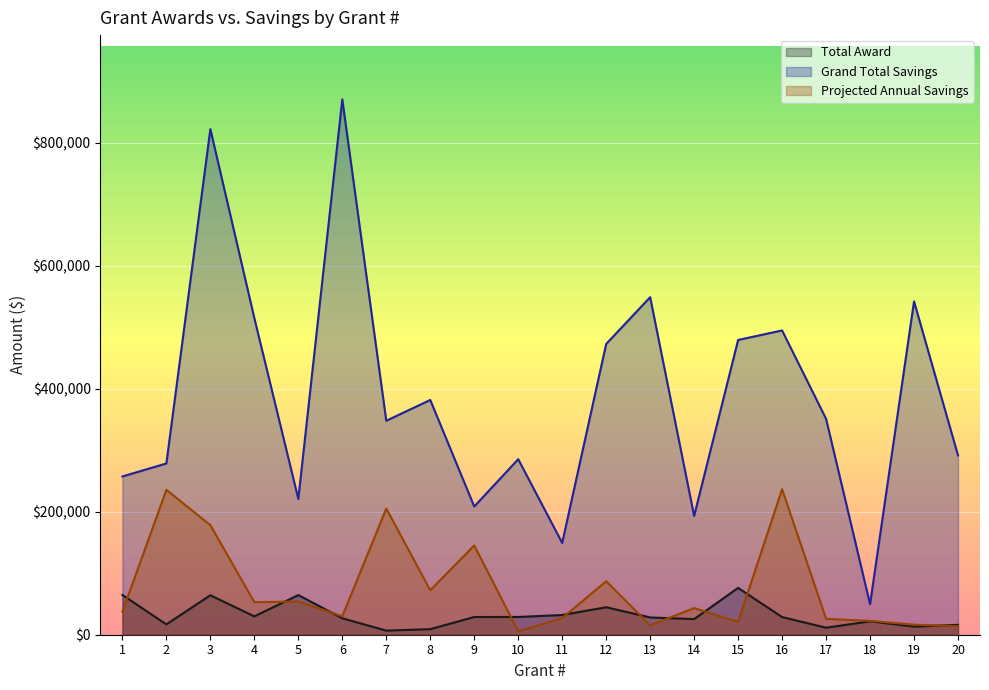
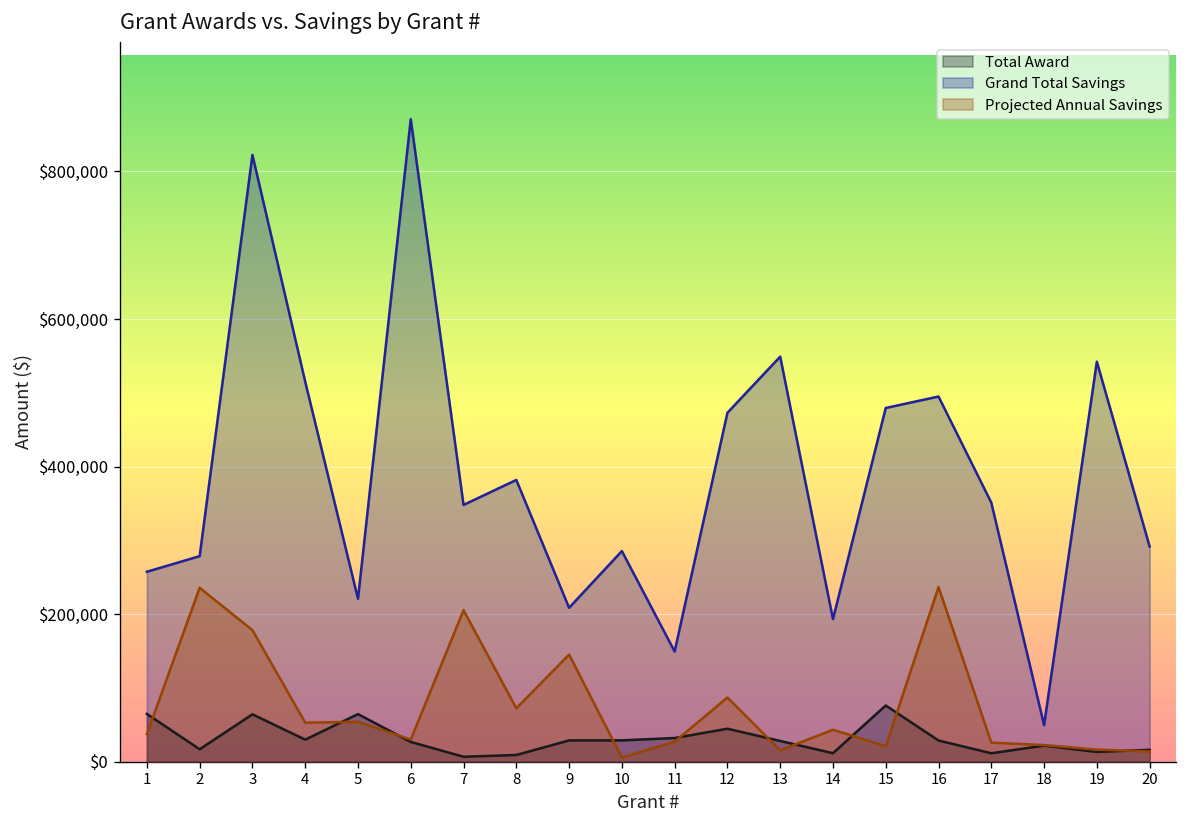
  {
    "Total Award": {
      "1": "$60,000",
      "2": "$20,000",
      "3": "$60,000",
      "4": "$30,000",
      "5": "$60,000",
      "7": "$10,000",
      "8": "$10,000",
      "9": "$30,000",
      "10": "$30,000",
      "11": "$30,000",
      "12": "$40,000",
      "13": "$30,000",
-     "14": "$30,000",
+     "14": "$10,000",
      "15": "$80,000",
      "16": "$30,000",
      "17": "$10,000"
    },
    "Grand Total Savings": {
      "1": "$260,000",
      "2": "$280,000",
      "3": "$820,000",
      "4": "$510,000",
      "5": "$220,000",
      "6": "$870,000",
      "7": "$350,000",
      "8": "$380,000",
      "9": "$210,000",
      "10": "$290,000",
      "11": "$150,000",
      "12": "$470,000",
      "13": "$550,000",
      "14": "$190,000",
      "15": "$480,000",
      "16": "$490,000",
      "17": "$350,000",
      "18": "$50,000",
      "19": "$540,000",
      "20": "$290,000"
    },
    "Projected Annual Savings": {
      "1": "$40,000",
      "2": "$240,000",
      "3": "$180,000",
      "4": "$50,000",
      "5": "$50,000",
      "7": "$210,000",
      "8": "$70,000",
      "9": "$150,000",
      "10": "$10,000",
      "11": "$30,000",
      "12": "$90,000",
      "13": "$20,000",
      "14": "$40,000",
      "15": "$20,000",
      "16": "$240,000",
      "17": "$30,000"
    }
  }
